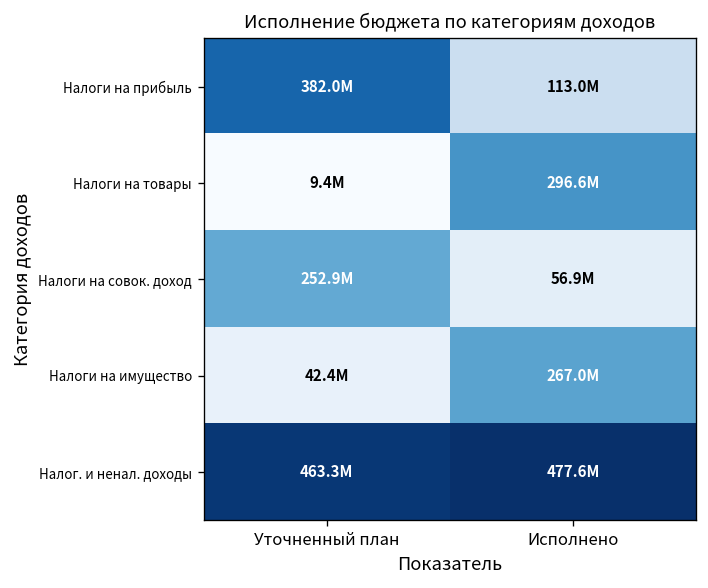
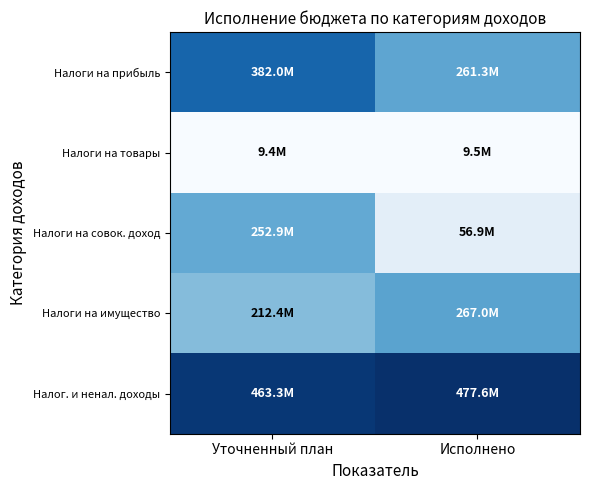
  {
    "Налоги на прибыль": {
      "Уточненный план": "382.0М",
-     "Исполнено": "113.0М"
+     "Исполнено": "261.3М"
    },
    "Налоги на товары": {
      "Уточненный план": "9.4М",
-     "Исполнено": "296.6М"
+     "Исполнено": "9.5М"
    },
    "Налоги на совок. доход": {
      "Уточненный план": "252.9М",
      "Исполнено": "56.9М"
    },
    "Налоги на имущество": {
-     "Уточненный план": "42.4М",
+     "Уточненный план": "212.4М",
      "Исполнено": "267.0М"
    },
    "Налог. и ненал. доходы": {
      "Уточненный план": "463.3М",
      "Исполнено": "477.6М"
    }
  }
